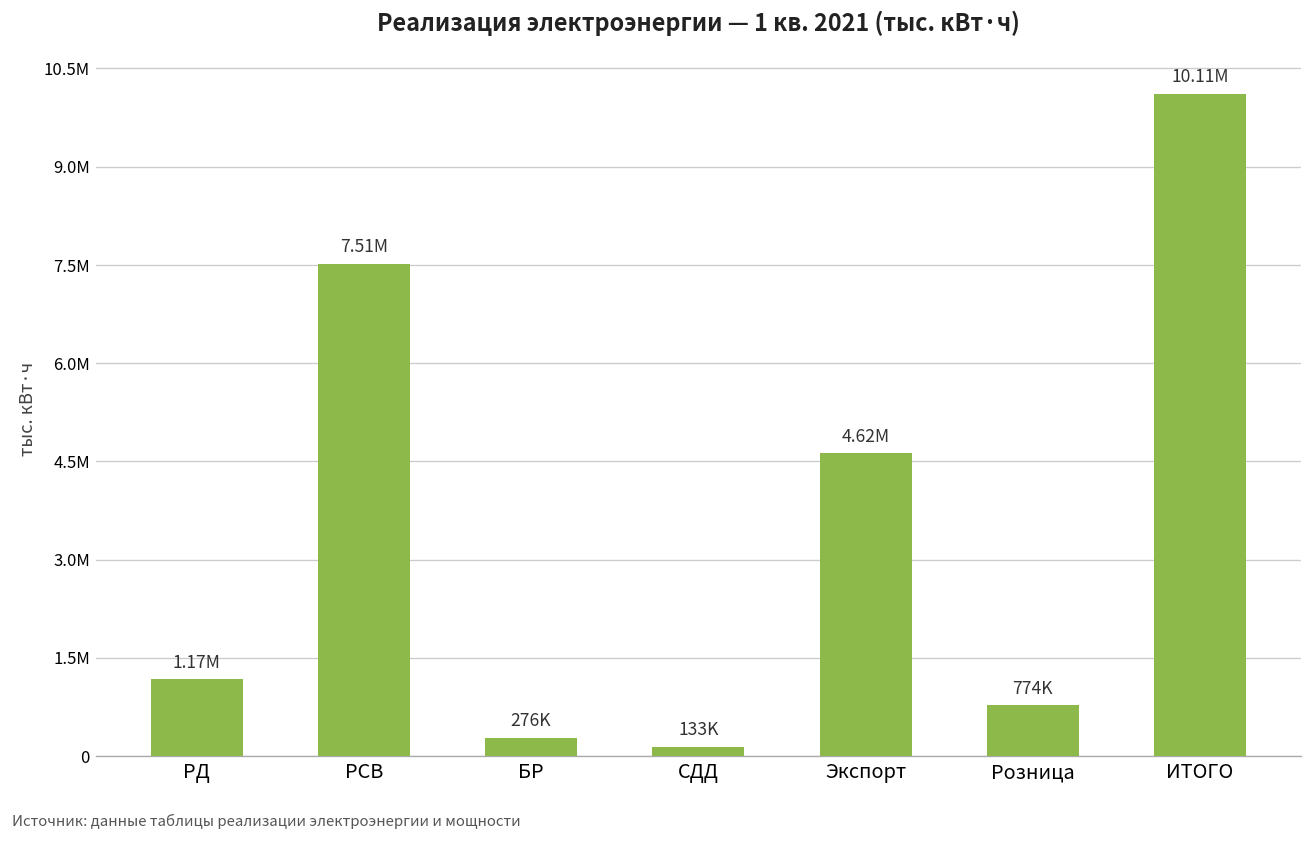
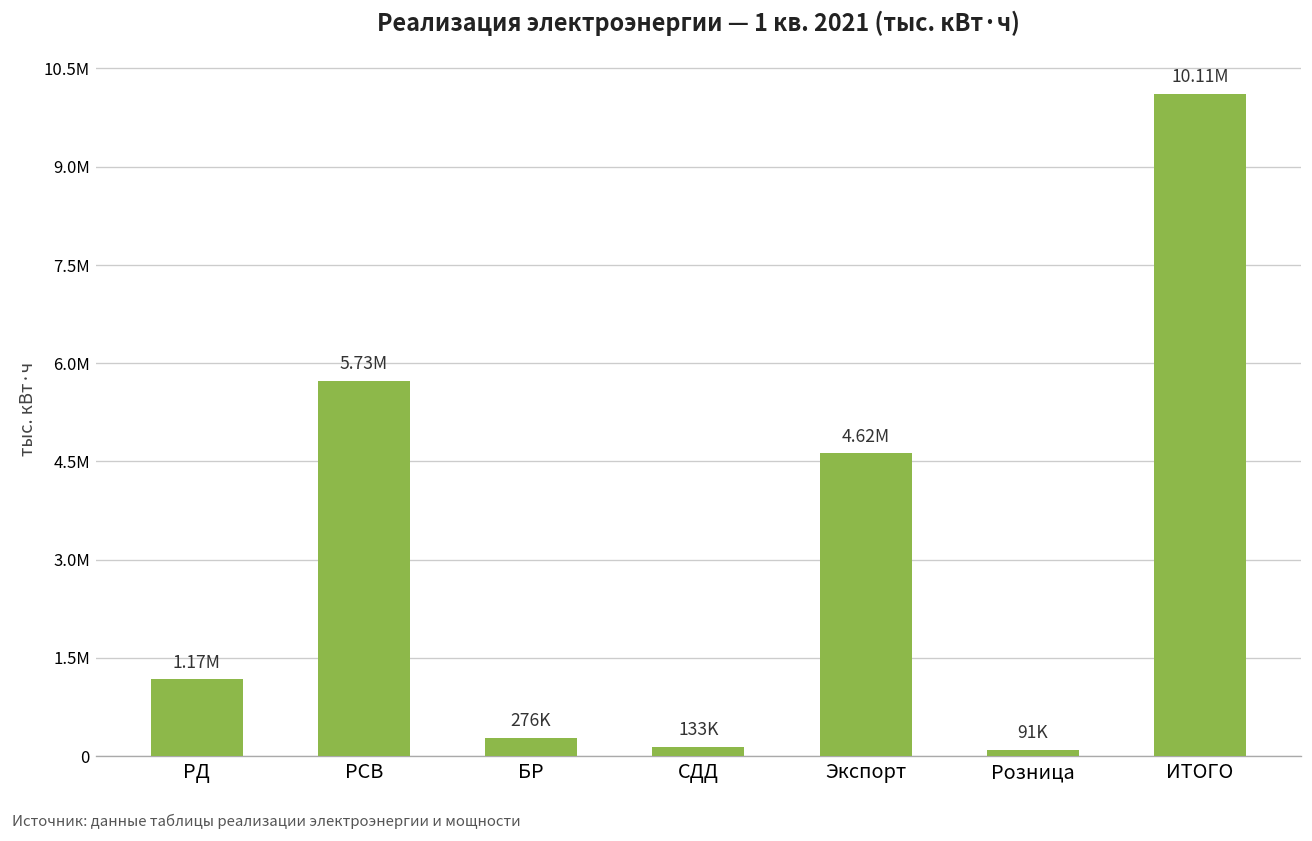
  {
    "РД": "1.17M",
-   "РСВ": "7.51M",
+   "РСВ": "5.73M",
    "БР": "276K",
    "СДД": "133K",
    "Экспорт": "4.62M",
-   "Розница": "774K",
+   "Розница": "91K",
    "ИТОГО": "10.11M"
  }
